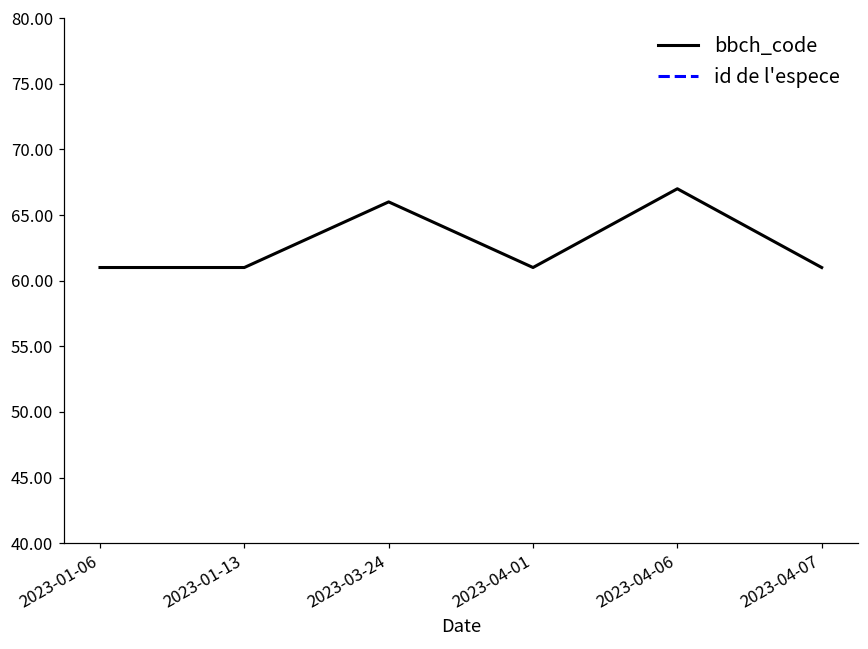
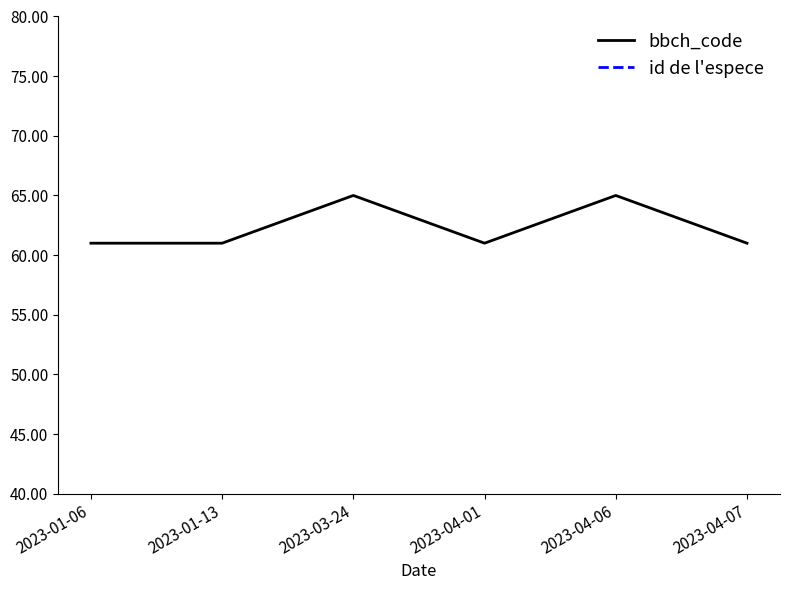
  {
    "bbch_code": {
      "2023-01-06": 61,
      "2023-01-13": 61,
-     "2023-03-24": 66,
+     "2023-03-24": 65,
      "2023-04-01": 61,
-     "2023-04-06": 67,
+     "2023-04-06": 65,
      "2023-04-07": 61
    }
  }
